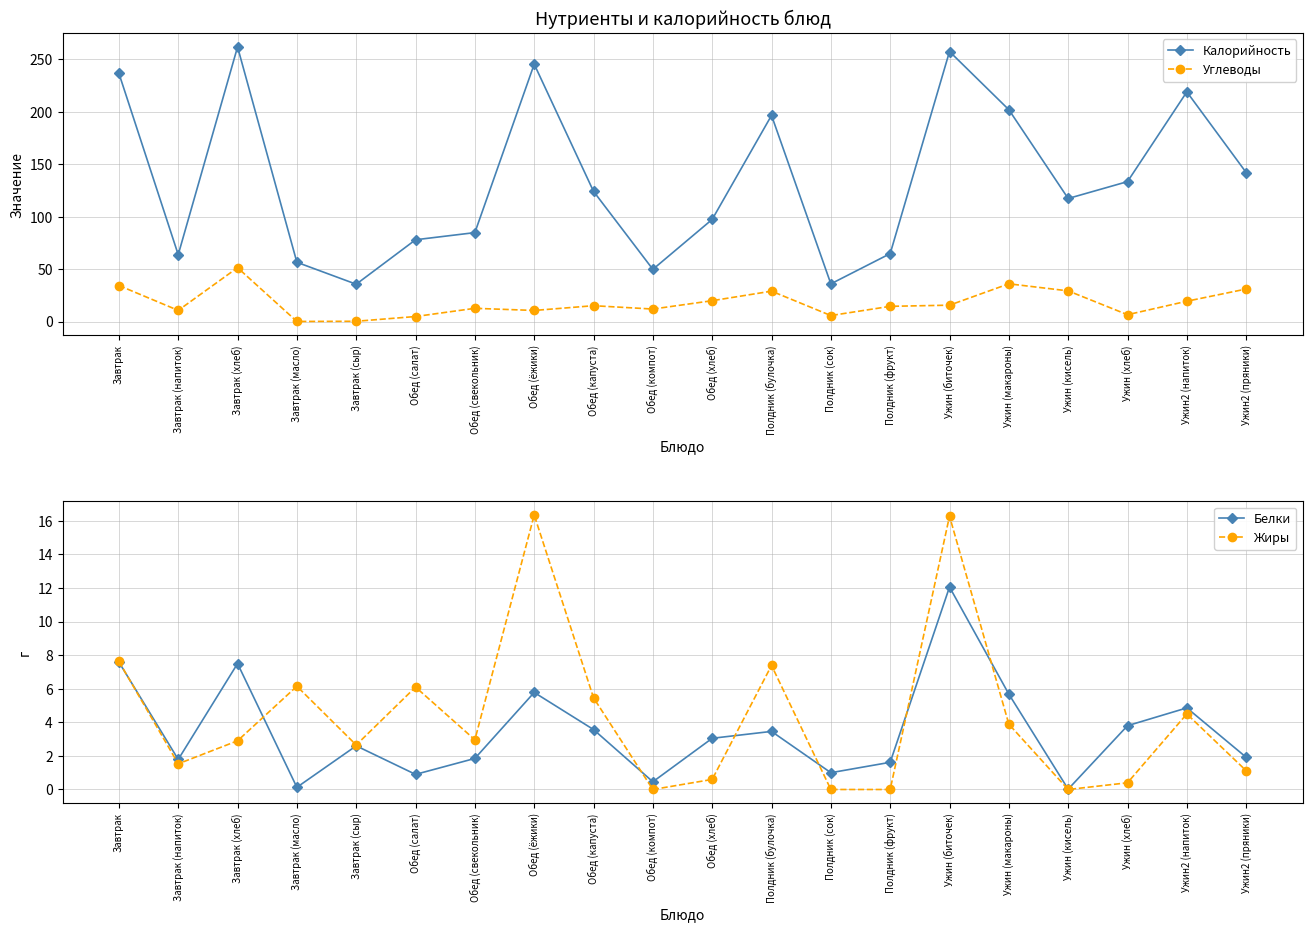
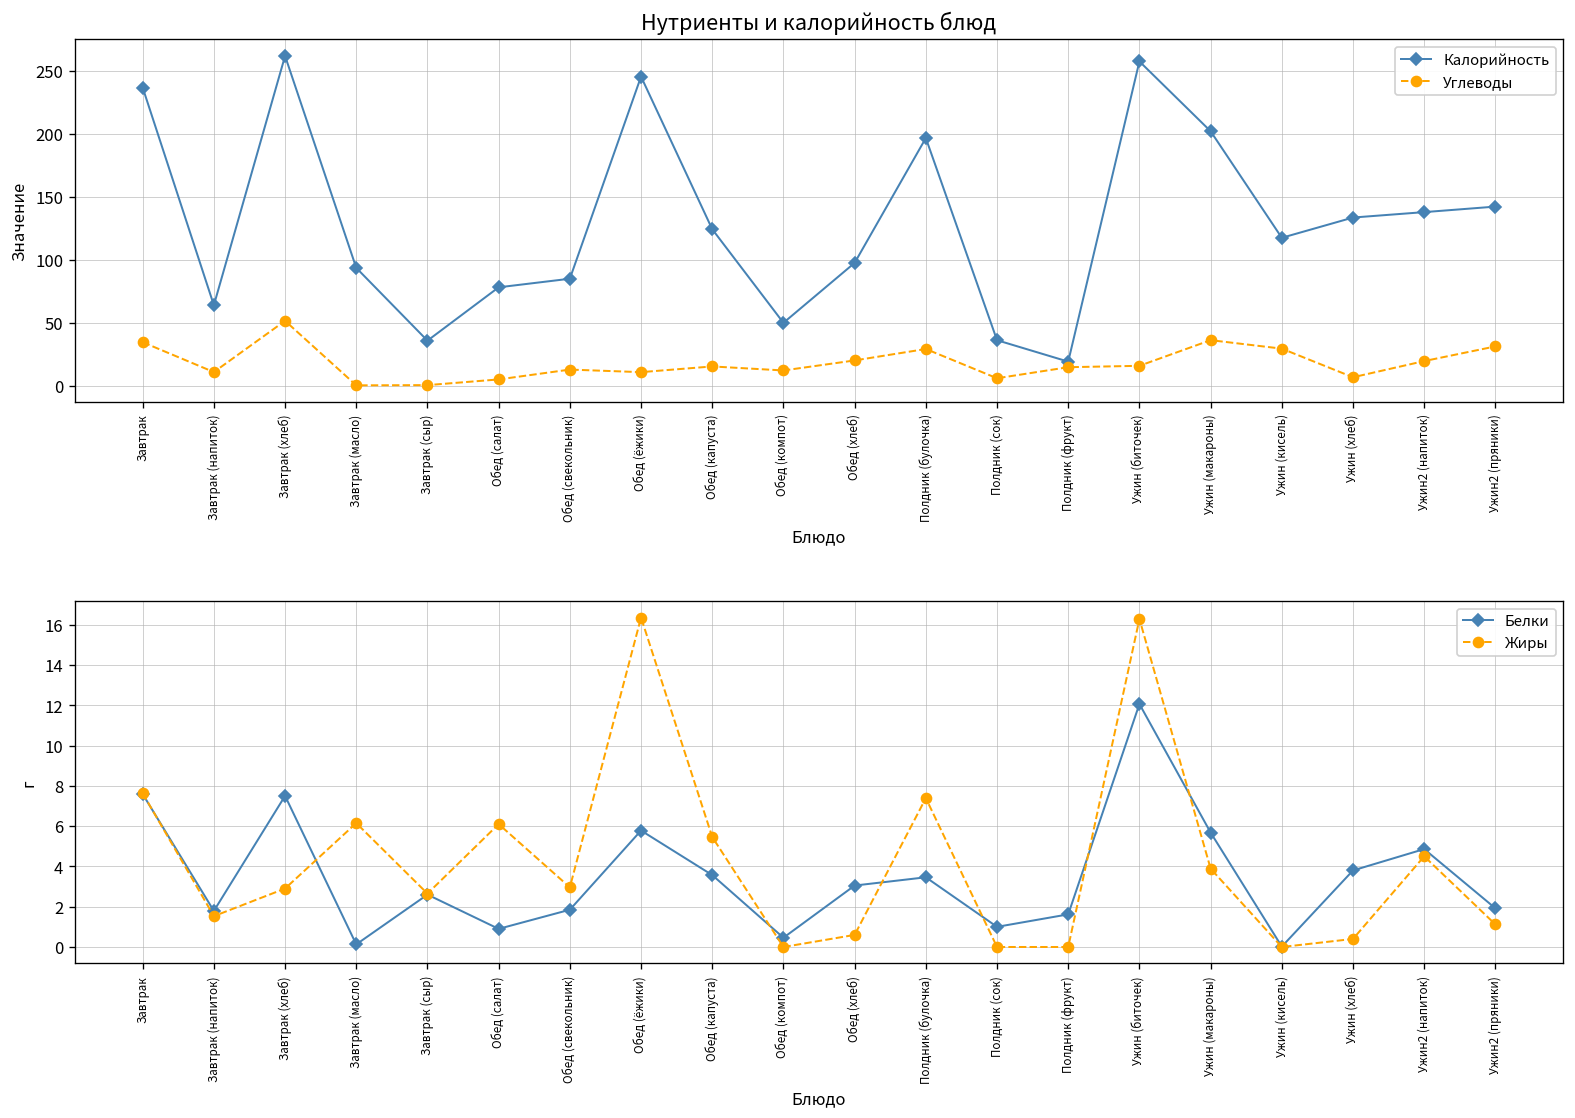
  {
    "Нутриенты и калорийность блюд": {
      "Калорийность": {
        "Завтрак": 237,
        "Завтрак (напиток)": 64,
        "Завтрак (хлеб)": 262,
-       "Завтрак (масло)": 57,
+       "Завтрак (масло)": 93,
        "Завтрак (сыр)": 36,
        "Обед (салат)": 78,
        "Обед (свекольник)": 85,
        "Обед (ёжики)": 245,
        "Обед (капуста)": 124,
        "Обед (компот)": 50,
        "Обед (хлеб)": 97,
        "Полдник (булочка)": 197,
        "Полдник (сок)": 36,
-       "Полдник (фрукт)": 65,
+       "Полдник (фрукт)": 19,
        "Ужин (биточек)": 257,
        "Ужин (макароны)": 202,
        "Ужин (кисель)": 117,
        "Ужин (хлеб)": 133,
-       "Ужин2 (напиток)": 219,
+       "Ужин2 (напиток)": 138,
        "Ужин2 (пряники)": 142
      },
      "Углеводы": {
        "Завтрак": 34,
        "Завтрак (напиток)": 11,
        "Завтрак (хлеб)": 51,
        "Завтрак (масло)": 0,
        "Завтрак (сыр)": 0,
        "Обед (салат)": 5,
        "Обед (свекольник)": 13,
        "Обед (ёжики)": 11,
        "Обед (капуста)": 15,
        "Обед (компот)": 12,
        "Обед (хлеб)": 20,
        "Полдник (булочка)": 29,
        "Полдник (сок)": 6,
        "Полдник (фрукт)": 15,
        "Ужин (биточек)": 16,
        "Ужин (макароны)": 36,
        "Ужин (кисель)": 29,
        "Ужин (хлеб)": 7,
        "Ужин2 (напиток)": 19,
        "Ужин2 (пряники)": 31
      }
    }
  }
